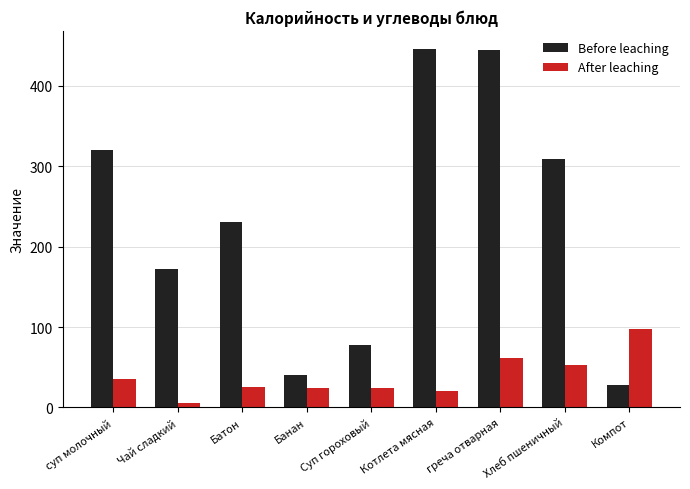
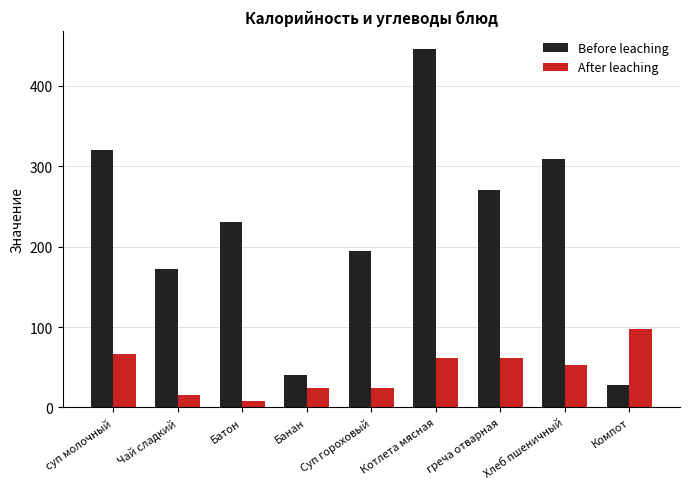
  {
    "Before leaching": {
      "суп молочный": 320,
      "Чай сладкий": 170,
      "Батон": 230,
      "Банан": 40,
-     "Суп гороховый": 80,
+     "Суп гороховый": 200,
      "Котлета мясная": 450,
-     "греча отварная": 450,
+     "греча отварная": 270,
      "Хлеб пшеничный": 310,
      "Компот": 30
    },
    "After leaching": {
-     "суп молочный": 40,
-     "Чай сладкий": 10,
-     "Батон": 30,
+     "суп молочный": 70,
+     "Чай сладкий": 20,
+     "Батон": 10,
      "Банан": 20,
      "Суп гороховый": 20,
-     "Котлета мясная": 20,
+     "Котлета мясная": 60,
      "греча отварная": 60,
      "Хлеб пшеничный": 50,
      "Компот": 100
    }
  }
